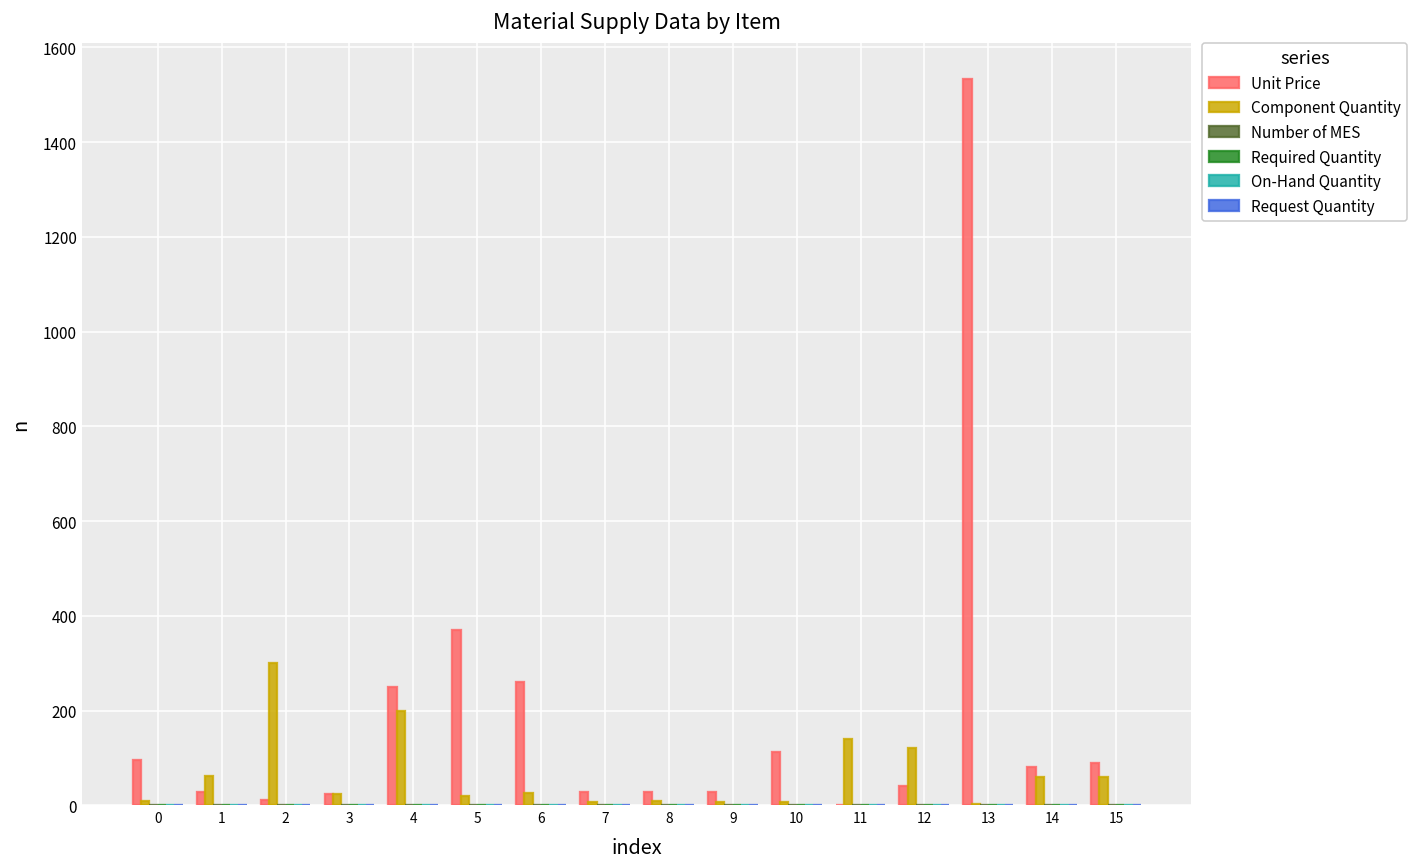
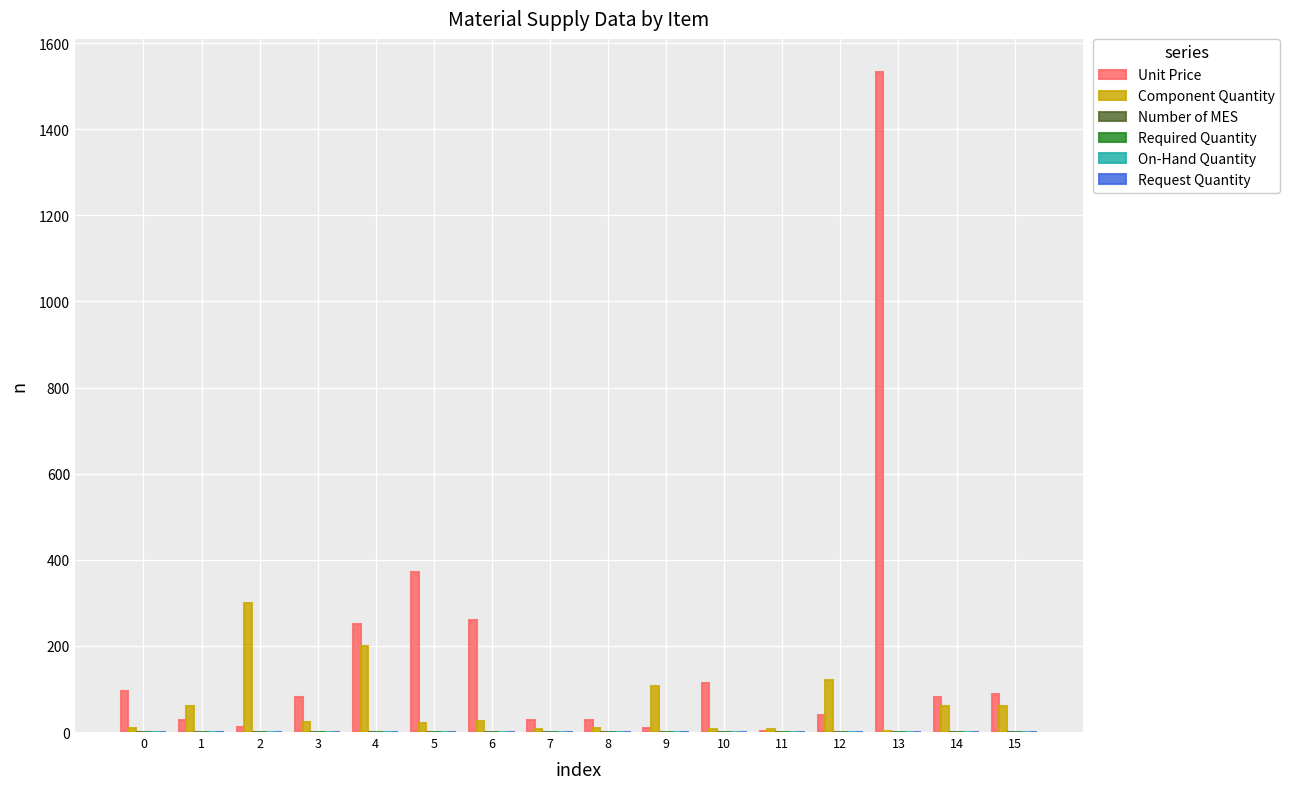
  {
    "Unit Price": {
      "0": 100,
      "1": 30,
      "2": 10,
-     "3": 20,
+     "3": 80,
      "4": 250,
      "5": 370,
      "6": 260,
      "7": 30,
      "8": 30,
-     "9": 30,
+     "9": 10,
      "10": 110,
      "12": 40,
      "13": 1530,
      "14": 80,
      "15": 90
    },
    "Component Quantity": {
      "0": 10,
      "1": 60,
      "2": 300,
      "3": 20,
      "4": 200,
      "5": 20,
      "6": 30,
      "7": 10,
      "8": 10,
-     "9": 10,
+     "9": 110,
      "10": 10,
-     "11": 140,
+     "11": 10,
      "12": 120,
      "14": 60,
      "15": 60
    },
    "Number of MES": {
      "0": 0,
      "1": 0,
      "2": 0,
      "3": 0,
      "4": 0,
      "5": 0,
      "6": 0,
      "7": 0,
      "8": 0,
      "9": 0,
      "10": 0,
      "11": 0,
      "12": 0,
      "13": 0,
      "14": 0,
      "15": 0
    },
    "Required Quantity": {
      "0": 0,
      "1": 0,
      "2": 0,
      "3": 0,
      "4": 0,
      "5": 0,
      "6": 0,
      "7": 0,
      "8": 0,
      "9": 0,
      "10": 0,
      "11": 0,
      "12": 0,
      "13": 0,
      "14": 0,
      "15": 0
    },
    "On-Hand Quantity": {
      "0": 0,
      "1": 0,
      "2": 0,
      "3": 0,
      "4": 0,
      "5": 0,
      "6": 0,
      "7": 0,
      "8": 0,
      "9": 0,
      "10": 0,
      "11": 0,
      "12": 0,
      "13": 0,
      "14": 0,
      "15": 0
    },
    "Request Quantity": {
      "0": 0,
      "1": 0,
      "2": 0,
      "3": 0,
      "4": 0,
      "5": 0,
      "6": 0,
      "7": 0,
      "8": 0,
      "9": 0,
      "10": 0,
      "11": 0,
      "12": 0,
      "13": 0,
      "14": 0,
      "15": 0
    }
  }
